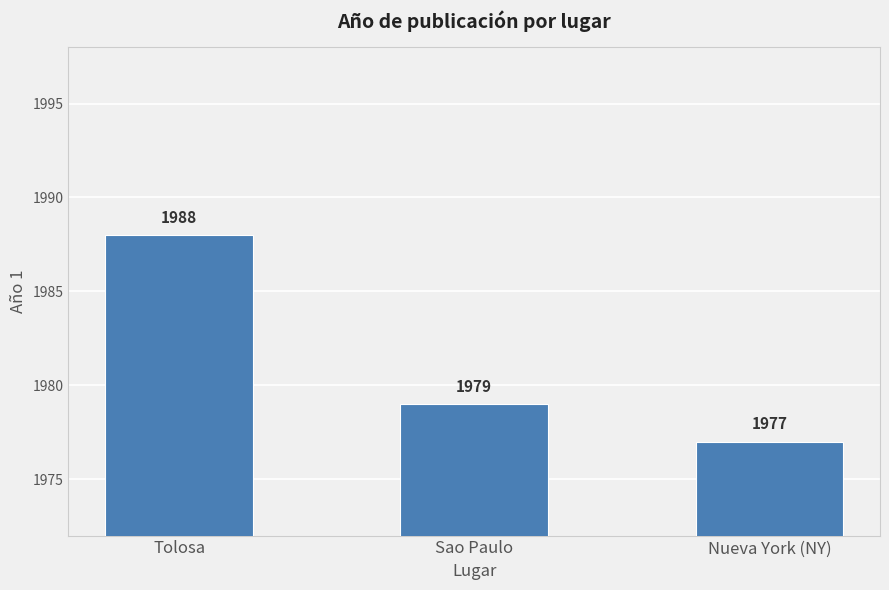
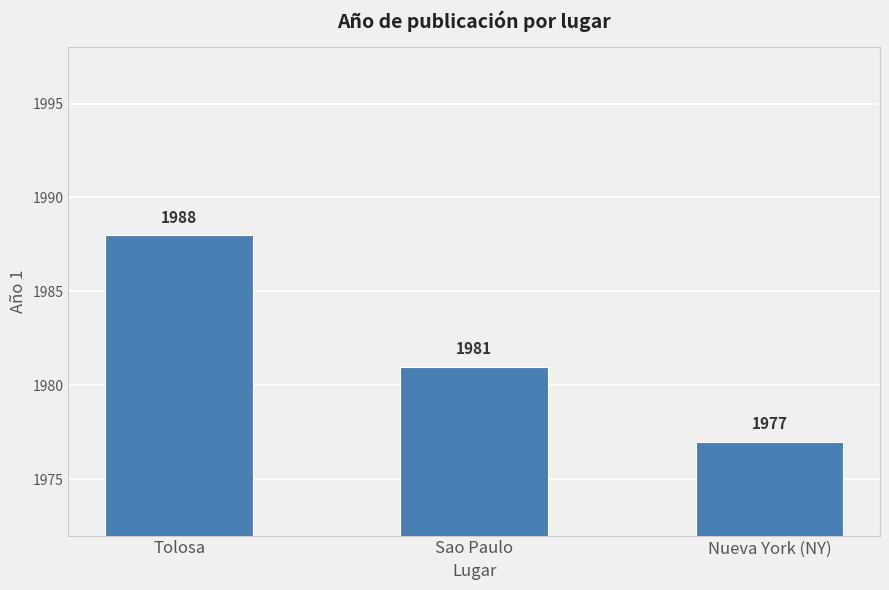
  {
    "Tolosa": 1988,
-   "Sao Paulo": 1979,
+   "Sao Paulo": 1981,
    "Nueva York (NY)": 1977
  }
